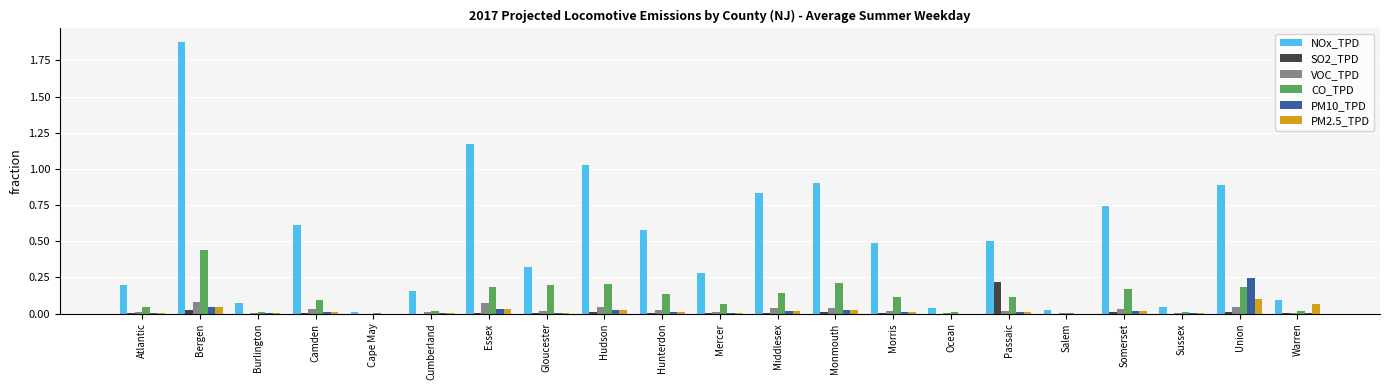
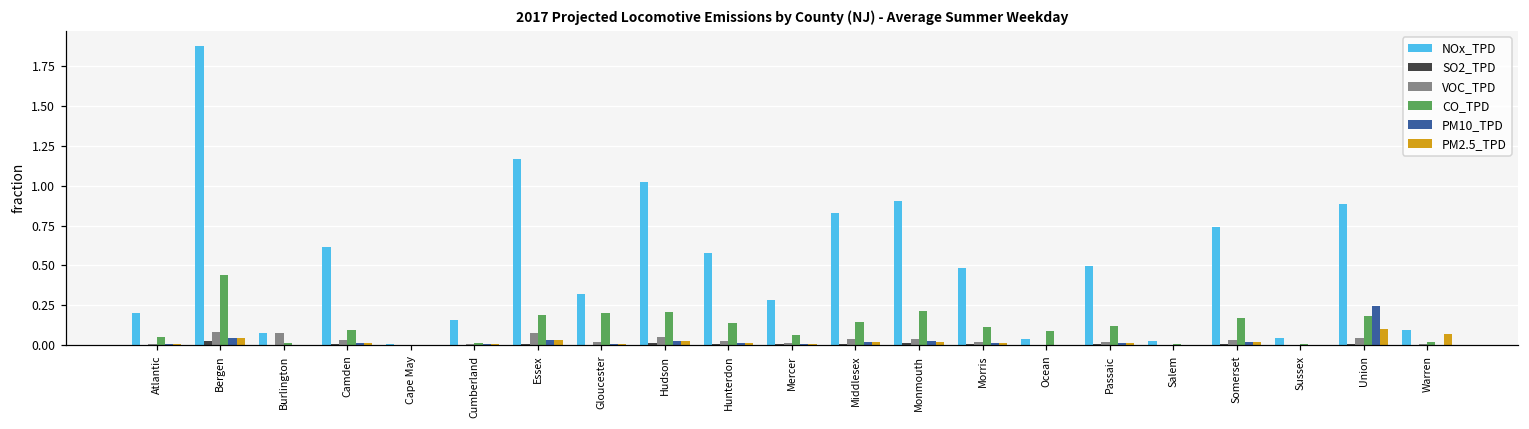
  {
    "NOx_TPD": {
      "Atlantic": 0.20,
      "Bergen": 1.88,
      "Burlington": 0.07,
      "Camden": 0.61,
      "Cumberland": 0.15,
      "Essex": 1.17,
      "Gloucester": 0.32,
      "Hudson": 1.03,
      "Hunterdon": 0.58,
      "Mercer": 0.28,
      "Middlesex": 0.83,
      "Monmouth": 0.90,
      "Morris": 0.49,
      "Ocean": 0.04,
      "Passaic": 0.50,
      "Salem": 0.03,
      "Somerset": 0.74,
      "Sussex": 0.04,
      "Union": 0.89,
      "Warren": 0.09
    },
    "SO2_TPD": {
      "Bergen": 0.02,
-     "Passaic": 0.22
+     "Passaic": 0.01
    },
    "VOC_TPD": {
      "Bergen": 0.08,
-     "Burlington": 0.00,
+     "Burlington": 0.07,
      "Camden": 0.03,
      "Essex": 0.07,
      "Hudson": 0.05,
      "Hunterdon": 0.02,
      "Middlesex": 0.04,
      "Monmouth": 0.04,
      "Morris": 0.02,
      "Passaic": 0.02,
      "Somerset": 0.03,
      "Union": 0.05
    },
    "CO_TPD": {
      "Atlantic": 0.05,
      "Bergen": 0.44,
      "Camden": 0.09,
      "Essex": 0.19,
      "Gloucester": 0.20,
      "Hudson": 0.21,
      "Hunterdon": 0.14,
      "Mercer": 0.07,
      "Middlesex": 0.15,
      "Monmouth": 0.21,
      "Morris": 0.11,
-     "Ocean": 0.01,
+     "Ocean": 0.09,
      "Passaic": 0.12,
      "Somerset": 0.17,
      "Union": 0.18,
      "Warren": 0.02
    },
    "PM10_TPD": {
      "Bergen": 0.05,
      "Essex": 0.03,
      "Hudson": 0.03,
      "Middlesex": 0.02,
      "Monmouth": 0.02,
      "Somerset": 0.02,
      "Union": 0.24
    },
    "PM2.5_TPD": {
      "Bergen": 0.05,
      "Essex": 0.03,
      "Hudson": 0.02,
      "Middlesex": 0.02,
      "Monmouth": 0.02,
      "Somerset": 0.02,
      "Union": 0.10,
      "Warren": 0.07
    }
  }
